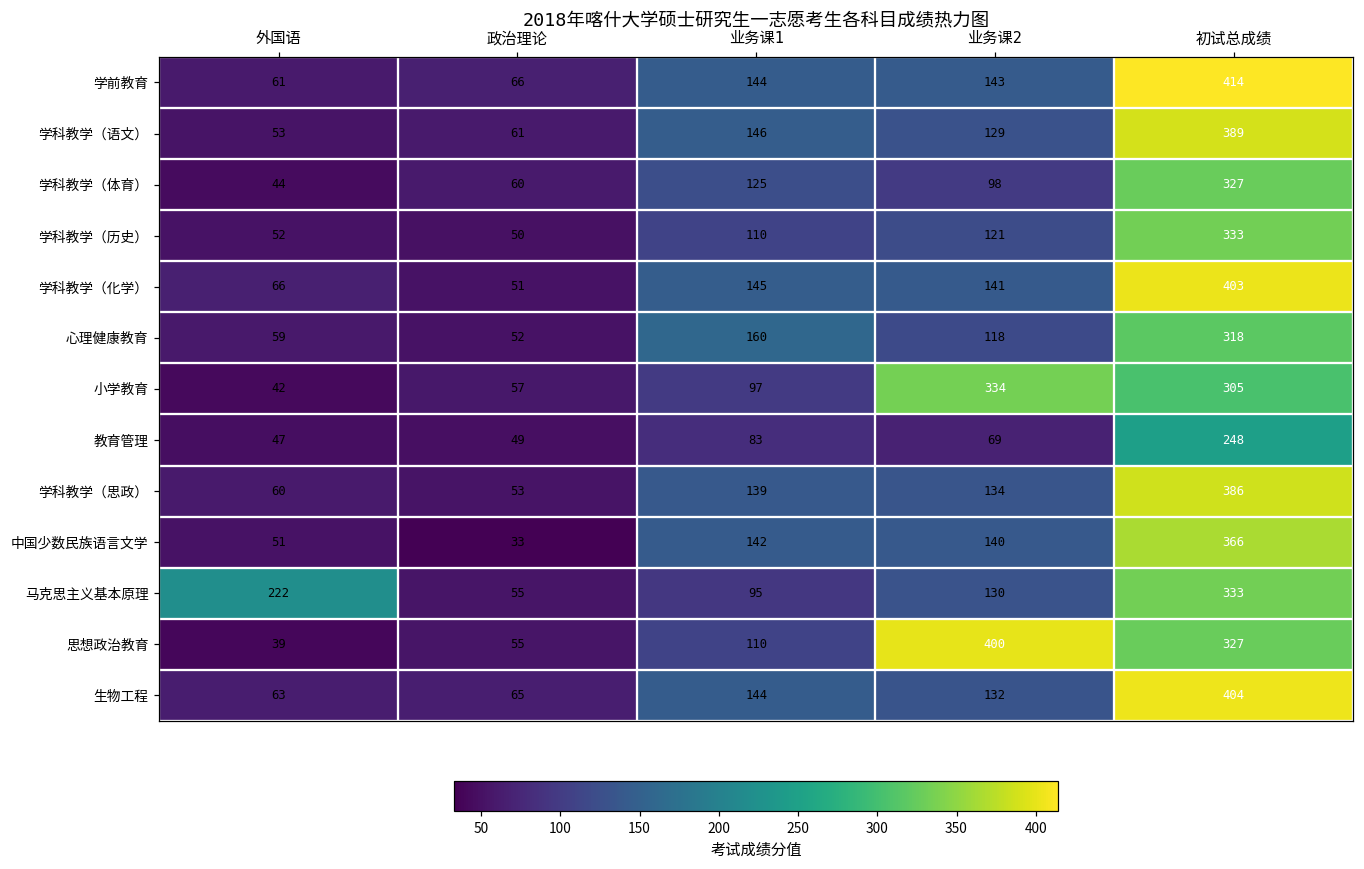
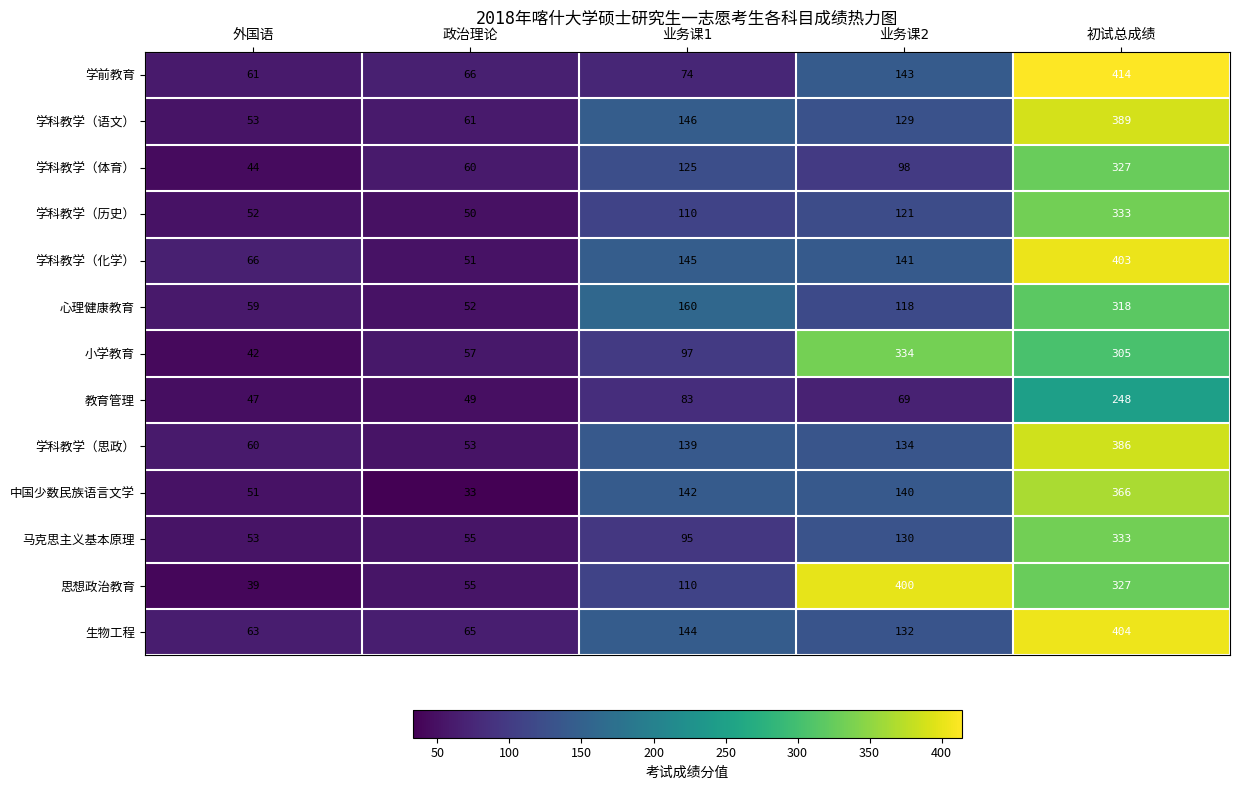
  {
    "学前教育": {
      "外国语": 61,
      "政治理论": 66,
-     "业务课1": 144,
+     "业务课1": 74,
      "业务课2": 143,
      "初试总成绩": 414
    },
    "学科教学（语文）": {
      "外国语": 53,
      "政治理论": 61,
      "业务课1": 146,
      "业务课2": 129,
      "初试总成绩": 389
    },
    "学科教学（体育）": {
      "外国语": 44,
      "政治理论": 60,
      "业务课1": 125,
      "业务课2": 98,
      "初试总成绩": 327
    },
    "学科教学（历史）": {
      "外国语": 52,
      "政治理论": 50,
      "业务课1": 110,
      "业务课2": 121,
      "初试总成绩": 333
    },
    "学科教学（化学）": {
      "外国语": 66,
      "政治理论": 51,
      "业务课1": 145,
      "业务课2": 141,
      "初试总成绩": 403
    },
    "心理健康教育": {
      "外国语": 59,
      "政治理论": 52,
      "业务课1": 160,
      "业务课2": 118,
      "初试总成绩": 318
    },
    "小学教育": {
      "外国语": 42,
      "政治理论": 57,
      "业务课1": 97,
      "业务课2": 334,
      "初试总成绩": 305
    },
    "教育管理": {
      "外国语": 47,
      "政治理论": 49,
      "业务课1": 83,
      "业务课2": 69,
      "初试总成绩": 248
    },
    "学科教学（思政）": {
      "外国语": 60,
      "政治理论": 53,
      "业务课1": 139,
      "业务课2": 134,
      "初试总成绩": 386
    },
    "中国少数民族语言文学": {
      "外国语": 51,
      "政治理论": 33,
      "业务课1": 142,
      "业务课2": 140,
      "初试总成绩": 366
    },
    "马克思主义基本原理": {
-     "外国语": 222,
+     "外国语": 53,
      "政治理论": 55,
      "业务课1": 95,
      "业务课2": 130,
      "初试总成绩": 333
    },
    "思想政治教育": {
      "外国语": 39,
      "政治理论": 55,
      "业务课1": 110,
      "业务课2": 400,
      "初试总成绩": 327
    },
    "生物工程": {
      "外国语": 63,
      "政治理论": 65,
      "业务课1": 144,
      "业务课2": 132,
      "初试总成绩": 404
    }
  }
